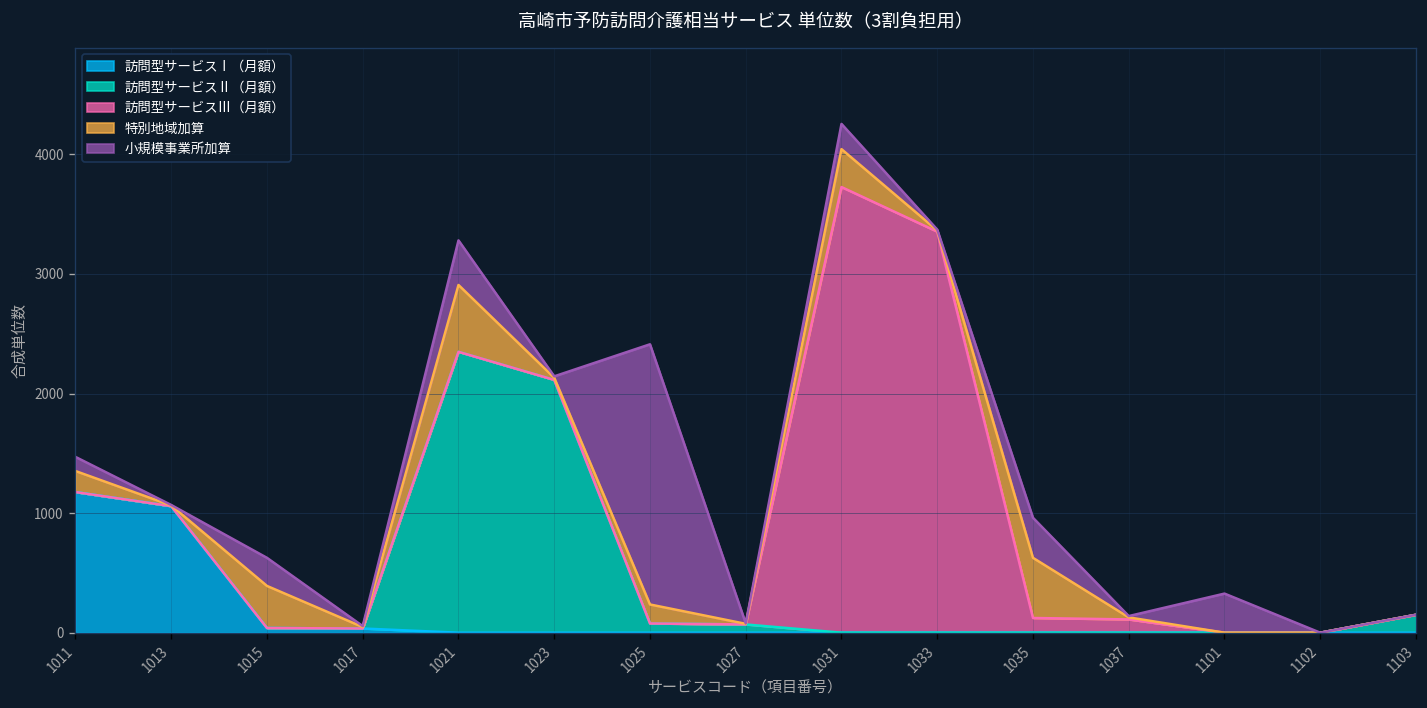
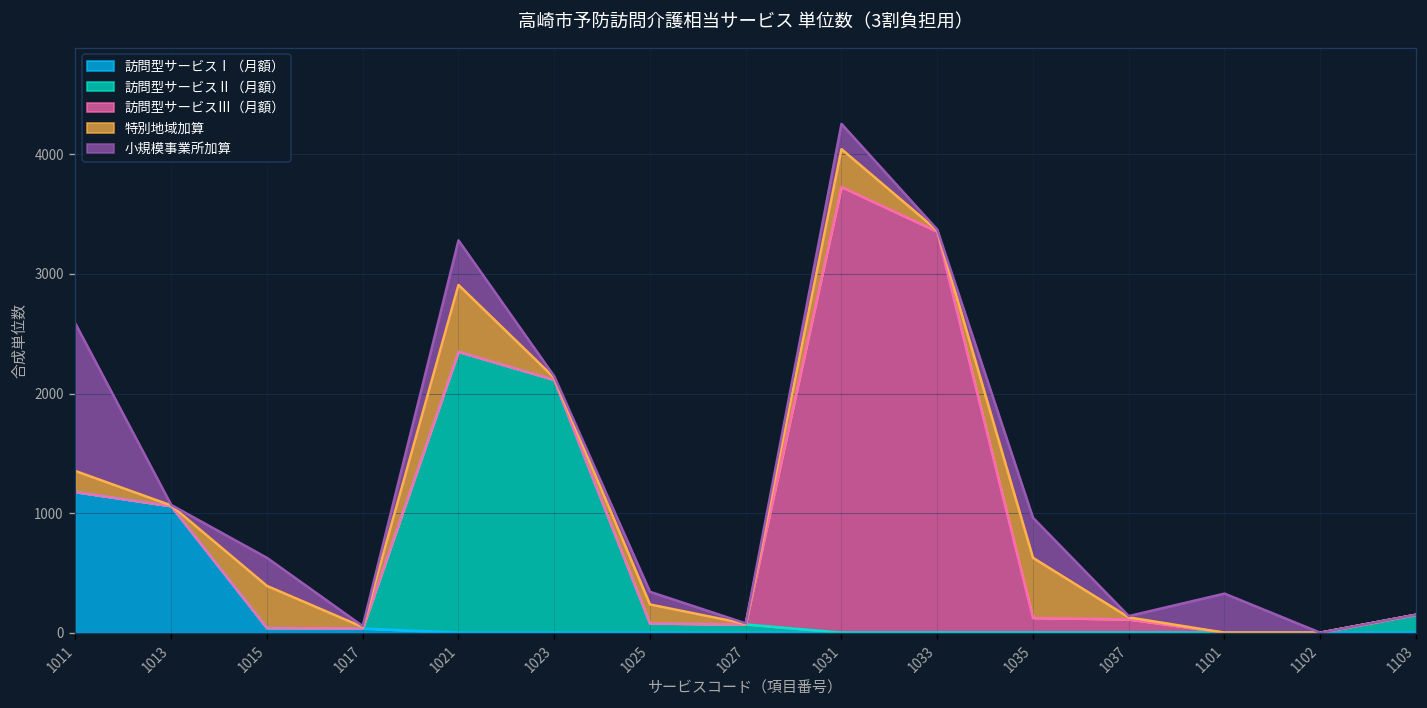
  {
    "訪問型サービスⅠ（月額）": {
      "1021": 0,
      "1023": 0,
      "1025": 0,
      "1027": 0,
      "1103": 0
    },
    "訪問型サービスⅢ（月額）": {
      "1031": 3700,
      "1035": 100
    },
    "特別地域加算": {
      "1011": 200,
      "1015": 400,
      "1021": 600,
      "1025": 200,
      "1031": 300,
      "1035": 500
    },
    "小規模事業所加算": {
-     "1011": 100,
+     "1011": 1200,
      "1015": 200,
      "1021": 400,
-     "1025": 2200,
+     "1025": 100,
      "1031": 200,
      "1035": 300,
      "1101": 300
    }
  }
